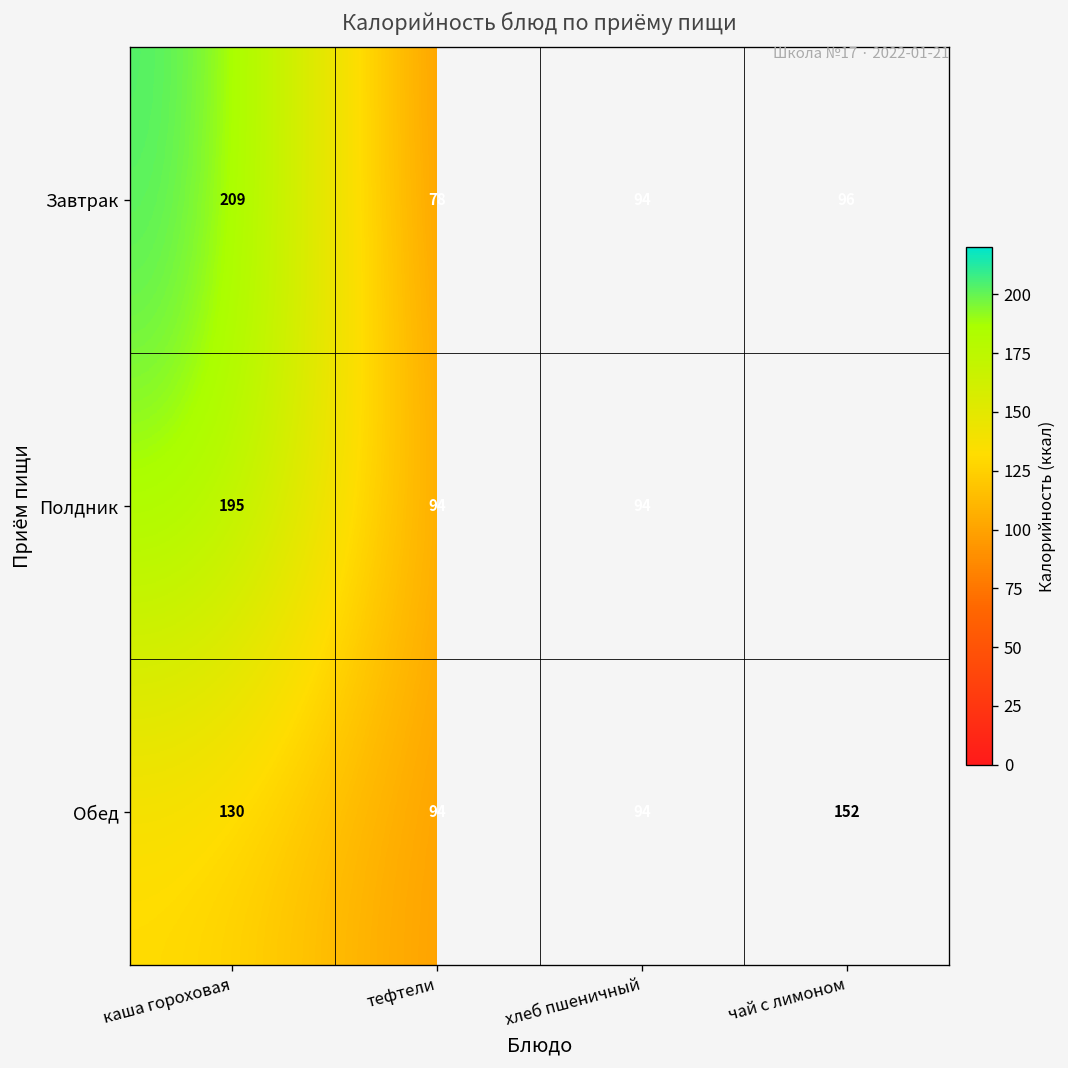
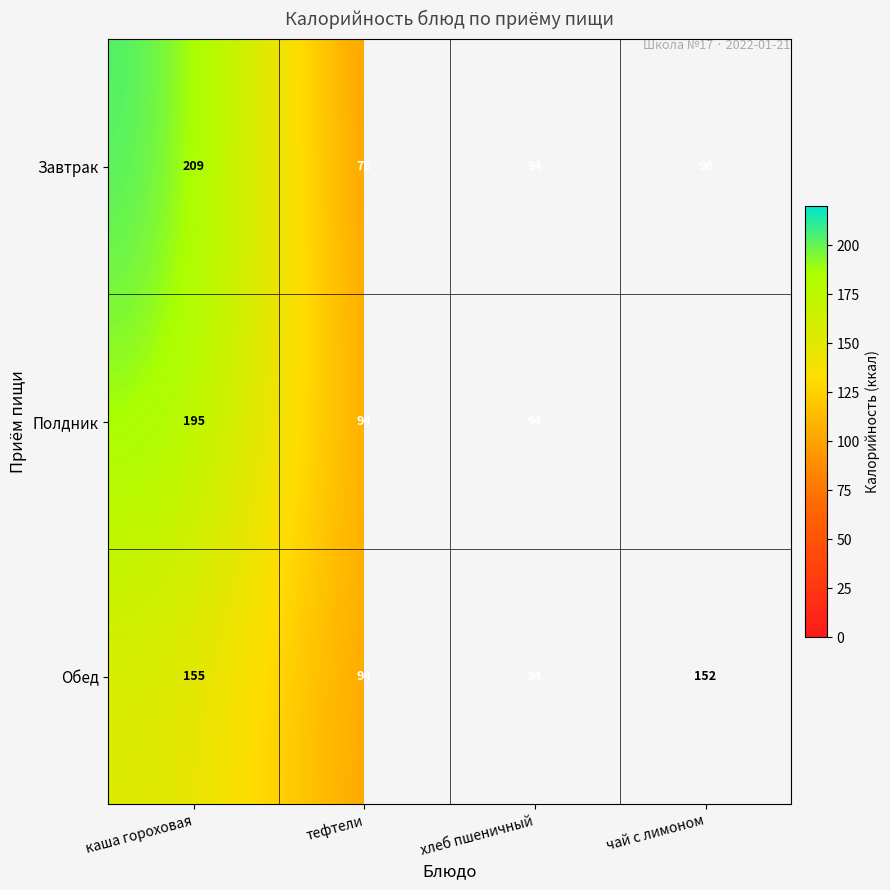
  {
    "Завтрак": {
      "каша гороховая": 209
    },
    "Полдник": {
      "каша гороховая": 195
    },
    "Обед": {
-     "каша гороховая": 130,
+     "каша гороховая": 155,
      "чай с лимоном": 152
    }
  }
